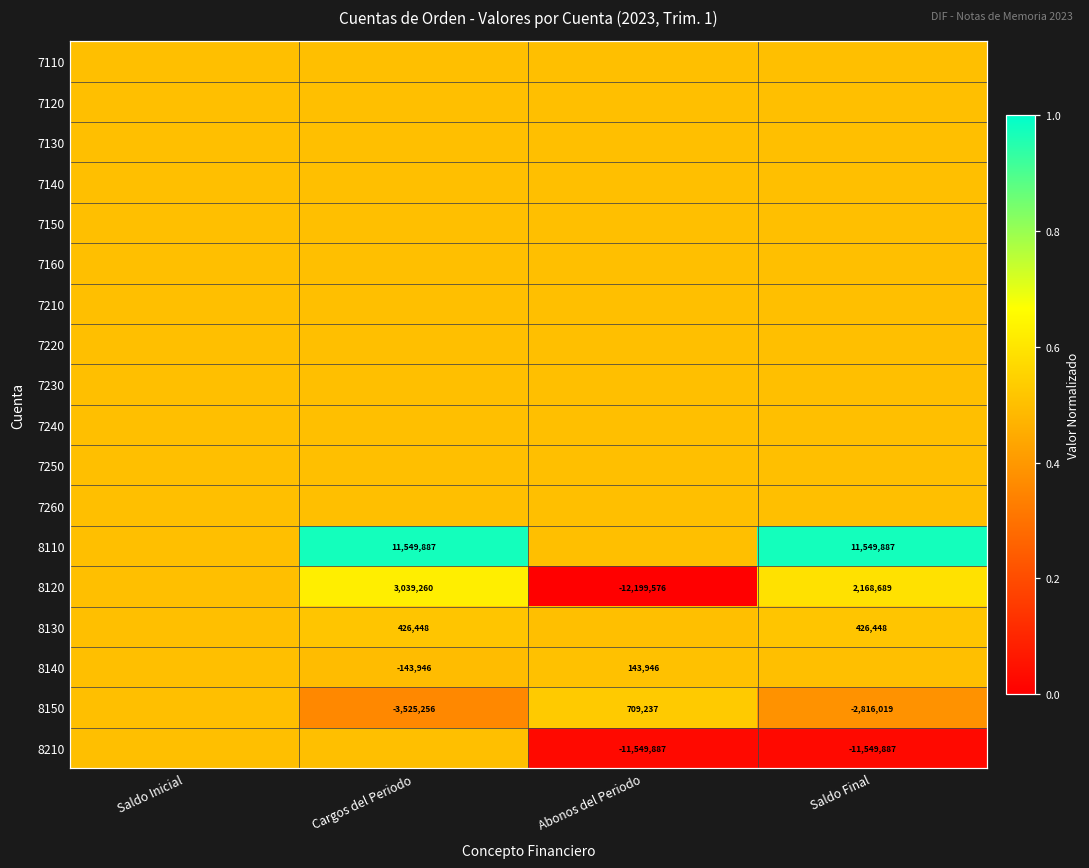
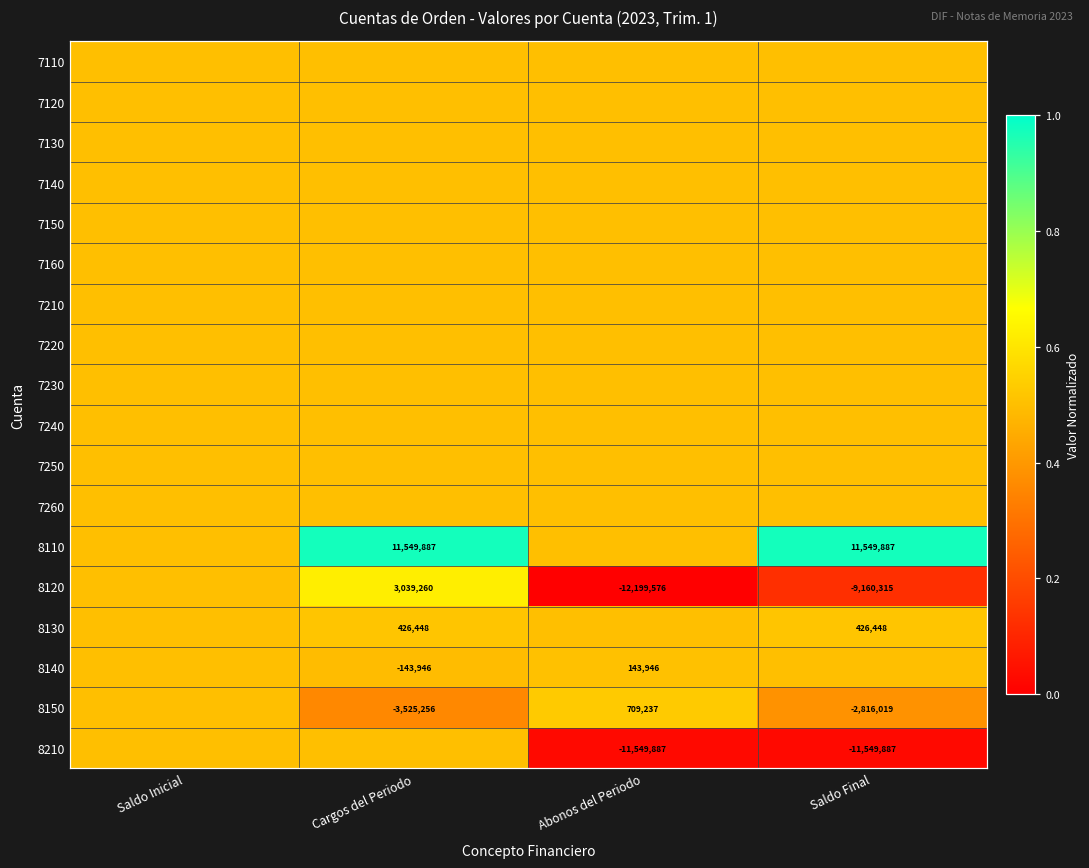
  {
    "8110": {
      "Cargos del Periodo": "11,549,887",
      "Saldo Final": "11,549,887"
    },
    "8120": {
      "Cargos del Periodo": "3,039,260",
      "Abonos del Periodo": "-12,199,576",
-     "Saldo Final": "2,168,689"
+     "Saldo Final": "-9,160,315"
    },
    "8130": {
      "Cargos del Periodo": "426,448",
      "Saldo Final": "426,448"
    },
    "8140": {
      "Cargos del Periodo": "-143,946",
      "Abonos del Periodo": "143,946"
    },
    "8150": {
      "Cargos del Periodo": "-3,525,256",
      "Abonos del Periodo": "709,237",
      "Saldo Final": "-2,816,019"
    },
    "8210": {
      "Abonos del Periodo": "-11,549,887",
      "Saldo Final": "-11,549,887"
    }
  }
